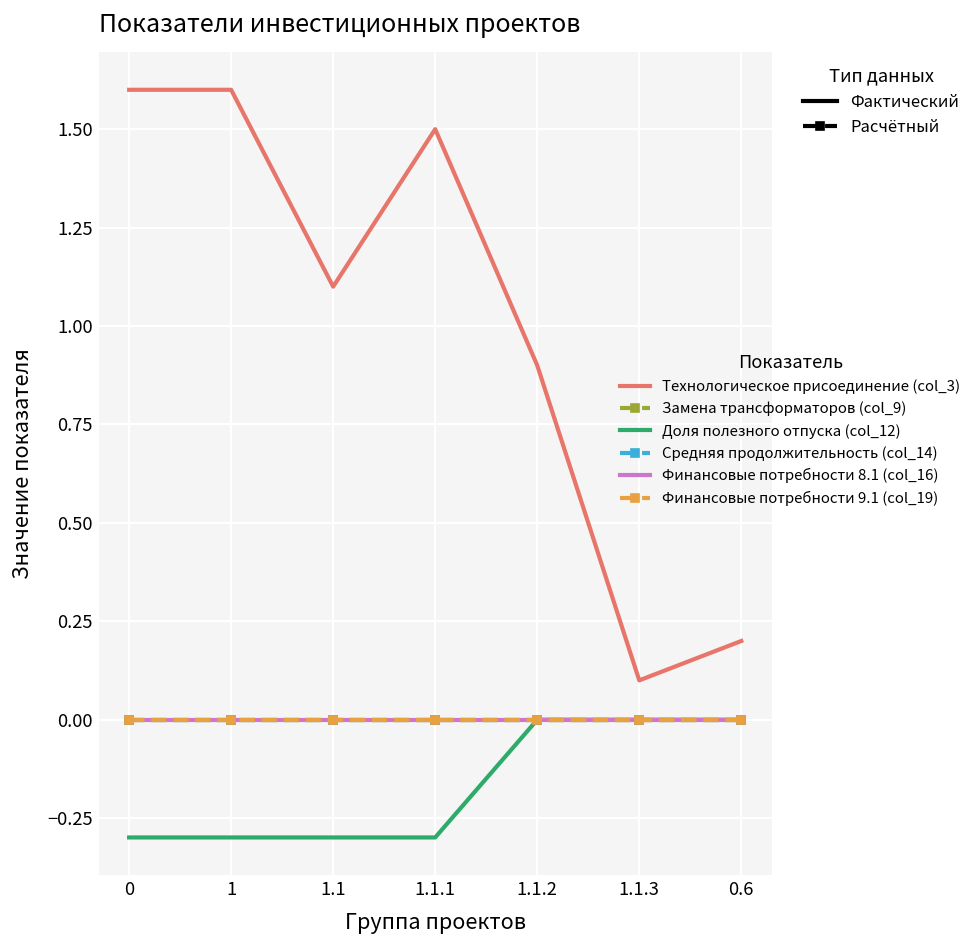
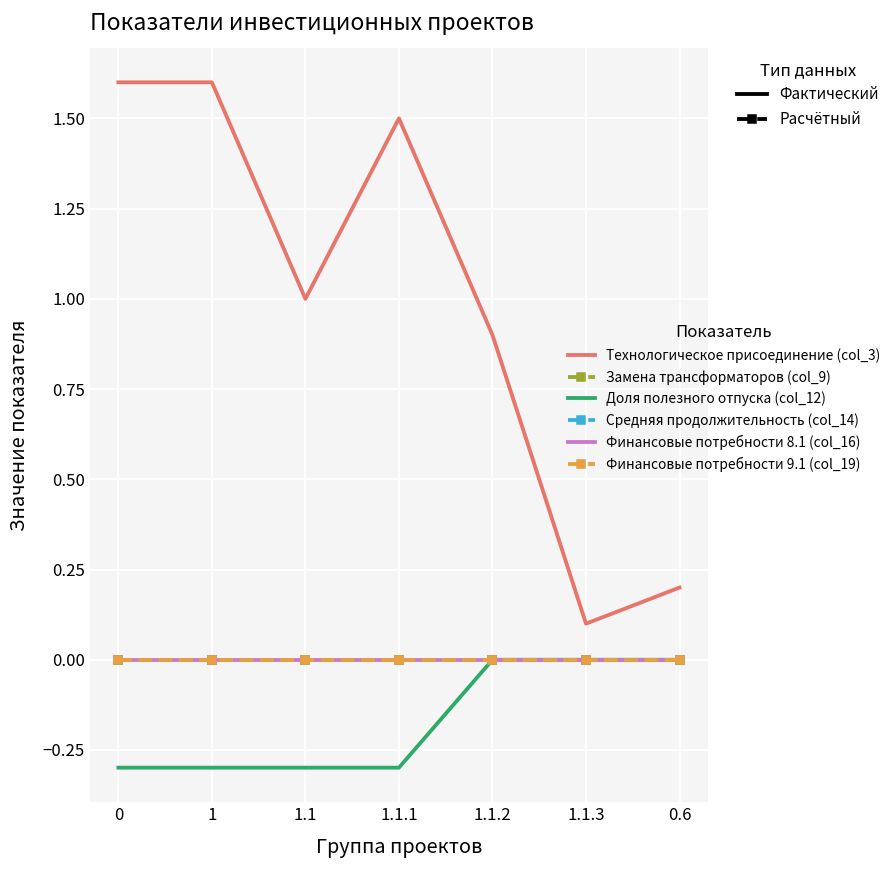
  {
    "Технологическое присоединение (col_3)": {
      "0": 1.6,
      "1": 1.6,
-     "1.1": 1.1,
+     "1.1": 1.0,
      "1.1.1": 1.5,
      "1.1.2": 0.9,
      "1.1.3": 0.1,
      "0.6": 0.2
    },
    "Финансовые потребности 9.1 (col_19)": {
      "0": 0.0,
      "1": 0.0,
      "1.1": 0.0,
      "1.1.1": 0.0
    },
    "Доля полезного отпуска (col_12)": {
      "0": -0.3,
      "1": -0.3,
      "1.1": -0.3,
      "1.1.1": -0.3
    }
  }
